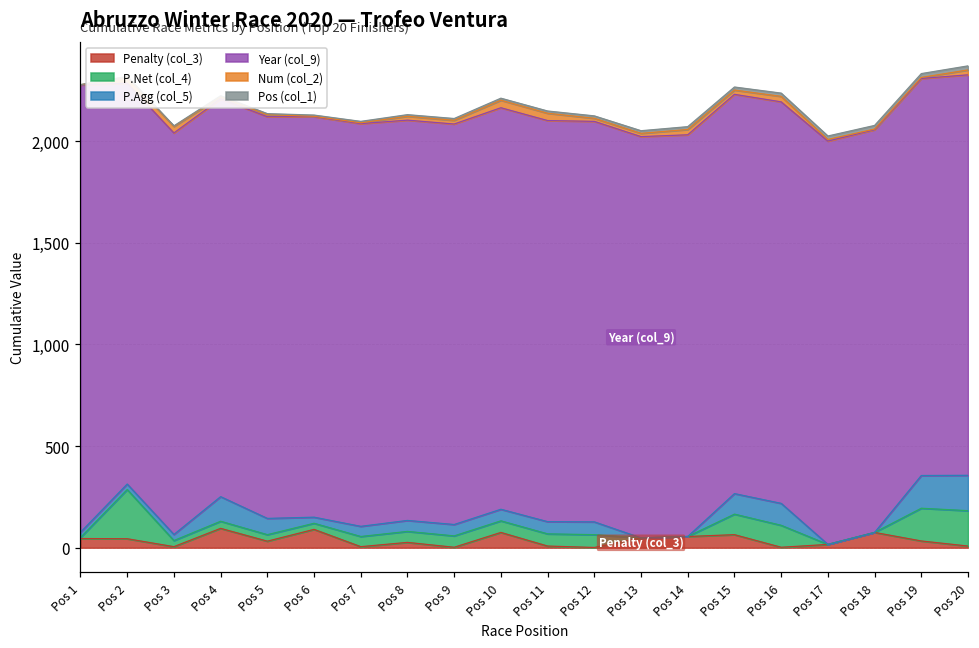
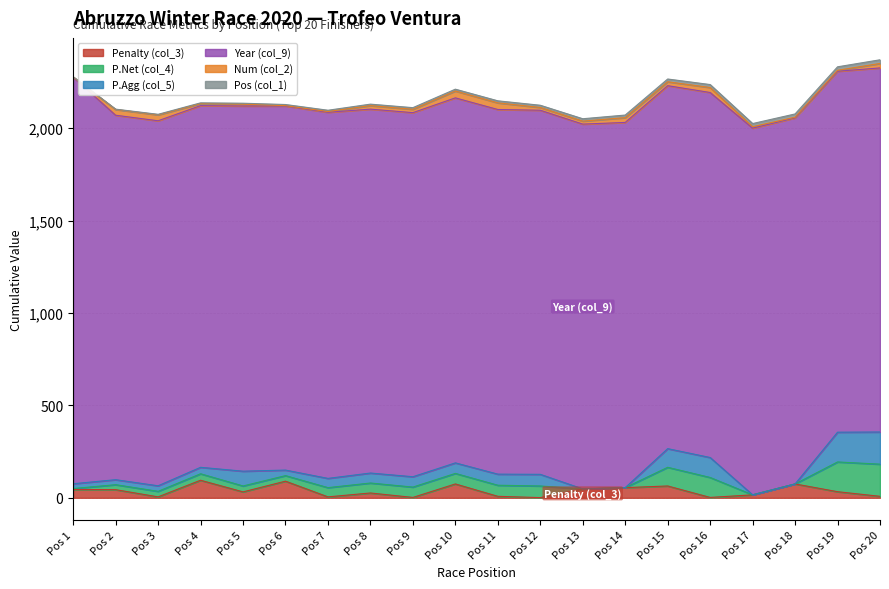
  {
    "Penalty (col_3)": {
      "Pos 2": "40",
      "Pos 3": "10",
      "Pos 4": "100",
      "Pos 5": "30",
      "Pos 6": "90",
      "Pos 7": "10",
      "Pos 8": "30",
      "Pos 9": "0",
      "Pos 10": "80",
      "Pos 11": "10",
      "Pos 12": "0",
      "Pos 15": "60",
      "Pos 16": "0",
      "Pos 19": "30",
      "Pos 20": "10"
    },
    "P.Net (col_4)": {
-     "Pos 2": "240",
+     "Pos 2": "30",
      "Pos 3": "30",
      "Pos 4": "40",
      "Pos 5": "30",
      "Pos 6": "30",
      "Pos 7": "50",
      "Pos 8": "50",
      "Pos 9": "60",
      "Pos 10": "60",
      "Pos 11": "60",
      "Pos 12": "60",
      "Pos 15": "100",
      "Pos 16": "110",
      "Pos 19": "160",
      "Pos 20": "170"
    },
    "P.Agg (col_5)": {
      "Pos 1": "30",
      "Pos 2": "30",
      "Pos 3": "30",
-     "Pos 4": "120",
+     "Pos 4": "40",
      "Pos 5": "80",
      "Pos 6": "30",
      "Pos 7": "50",
      "Pos 8": "50",
      "Pos 9": "60",
      "Pos 10": "60",
      "Pos 11": "60",
      "Pos 12": "60",
      "Pos 15": "100",
      "Pos 16": "110",
      "Pos 19": "160",
      "Pos 20": "170"
    },
    "Year (col_9)": {
      "Pos 3": "1,980",
      "Pos 8": "1,970",
      "Pos 9": "1,970",
      "Pos 10": "1,980",
      "Pos 11": "1,970",
      "Pos 12": "1,970",
      "Pos 13": "1,970",
      "Pos 14": "1,980",
      "Pos 15": "1,960",
      "Pos 16": "1,980",
      "Pos 20": "1,970"
    },
    "Num (col_2)": {
      "Pos 14": "30",
      "Pos 15": "20",
      "Pos 16": "30",
      "Pos 20": "20"
    },
    "Pos (col_1)": {
      "Pos 14": "10",
      "Pos 15": "20",
      "Pos 16": "20",
      "Pos 17": "20",
      "Pos 18": "20",
      "Pos 19": "20",
      "Pos 20": "20"
    }
  }
